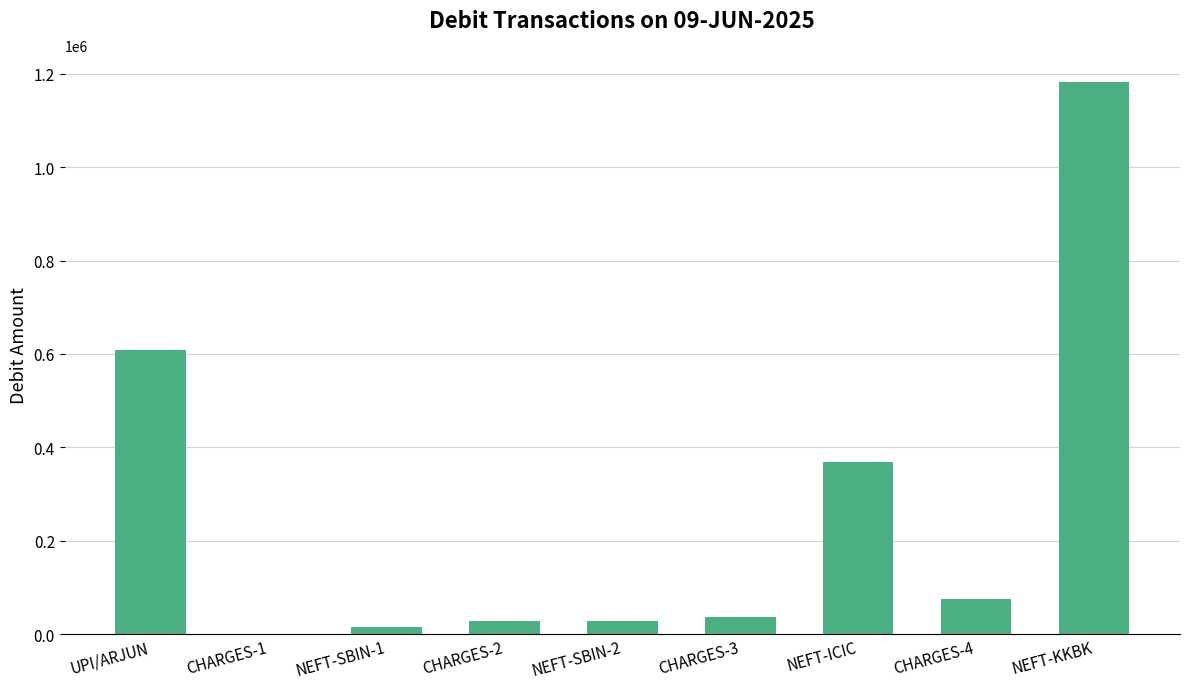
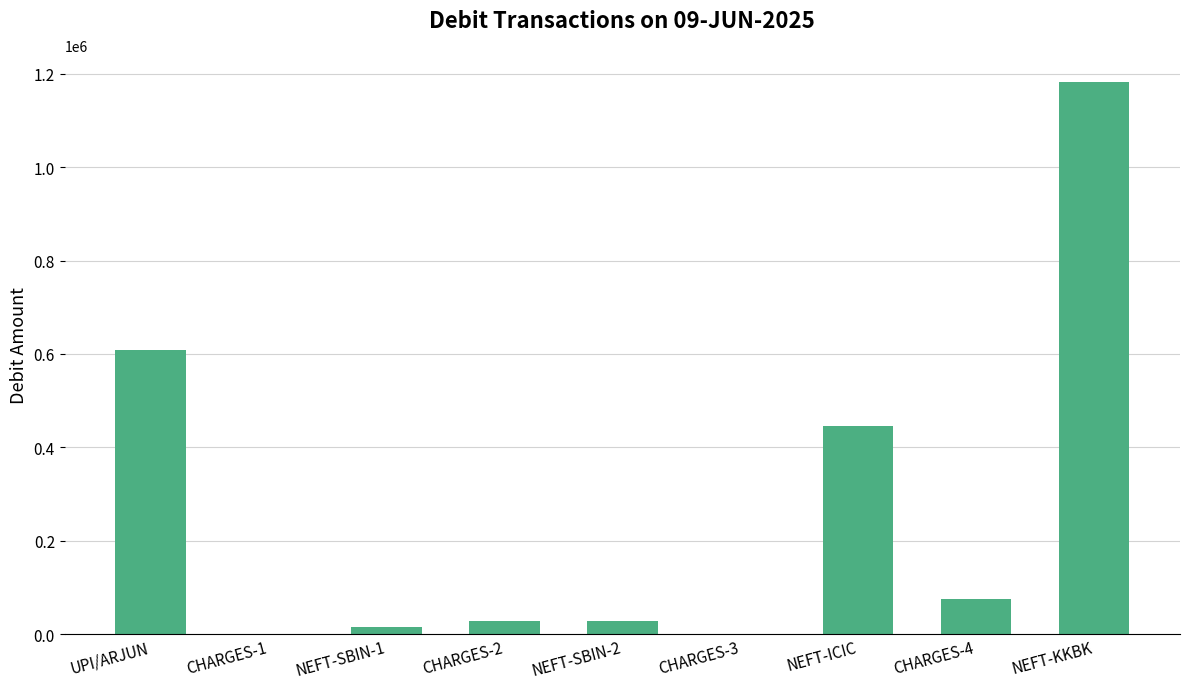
  {
    "UPI/ARJUN": 610000,
    "NEFT-SBIN-1": 10000,
    "CHARGES-2": 30000,
    "NEFT-SBIN-2": 30000,
-   "CHARGES-3": 40000,
-   "NEFT-ICIC": 370000,
+   "CHARGES-3": 0,
+   "NEFT-ICIC": 450000,
    "CHARGES-4": 80000,
    "NEFT-KKBK": 1180000
  }
